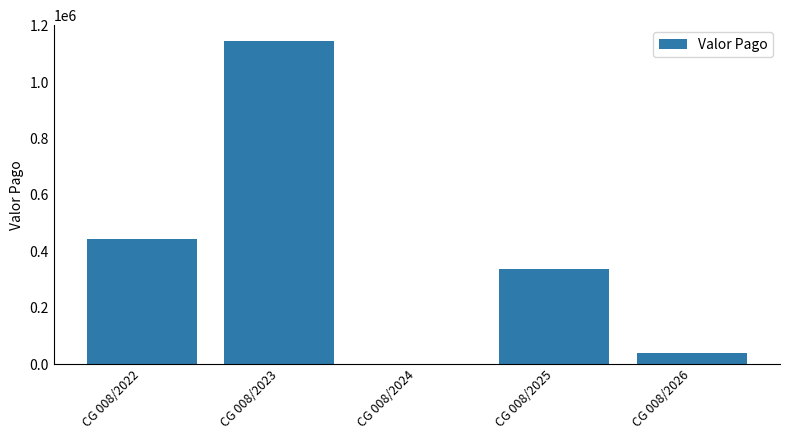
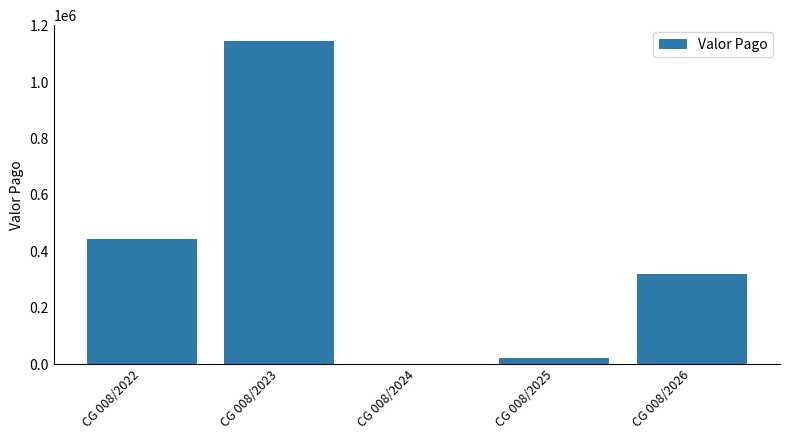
  {
    "CG 008/2022": 440000,
    "CG 008/2023": 1140000,
-   "CG 008/2025": 340000,
-   "CG 008/2026": 40000
+   "CG 008/2025": 20000,
+   "CG 008/2026": 320000
  }
